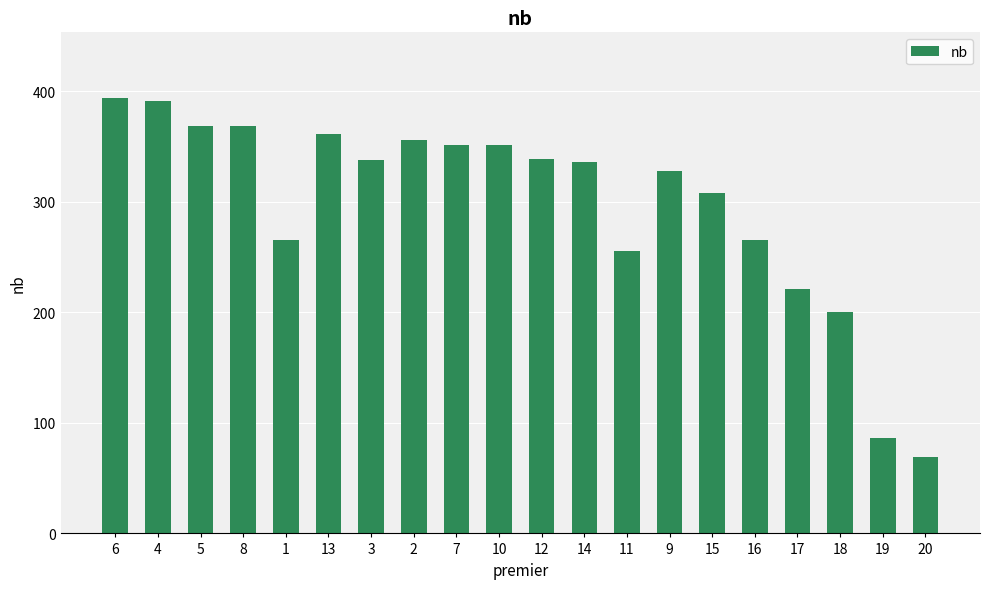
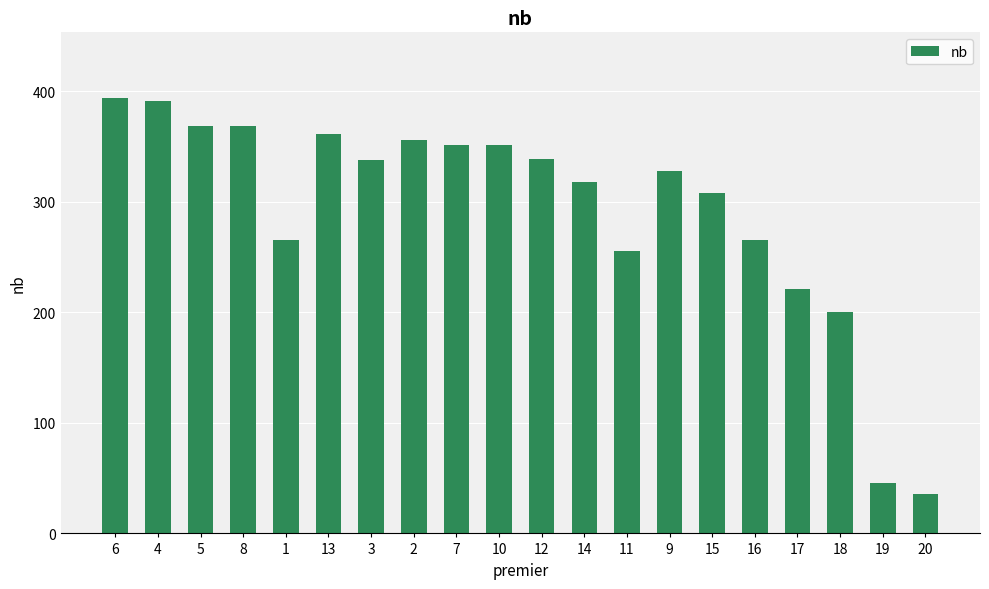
  {
    "6": 394,
    "4": 391,
    "5": 368,
    "8": 368,
    "1": 265,
    "13": 361,
    "3": 338,
    "2": 356,
    "7": 351,
    "10": 351,
    "12": 339,
-   "14": 336,
+   "14": 318,
    "11": 255,
    "9": 328,
    "15": 308,
    "16": 265,
    "17": 221,
    "18": 200,
-   "19": 86,
-   "20": 69
+   "19": 46,
+   "20": 36
  }
